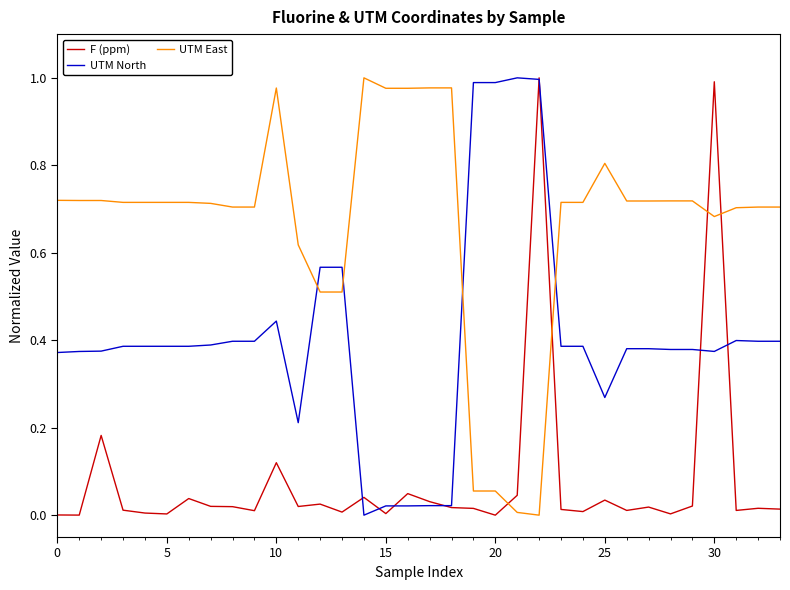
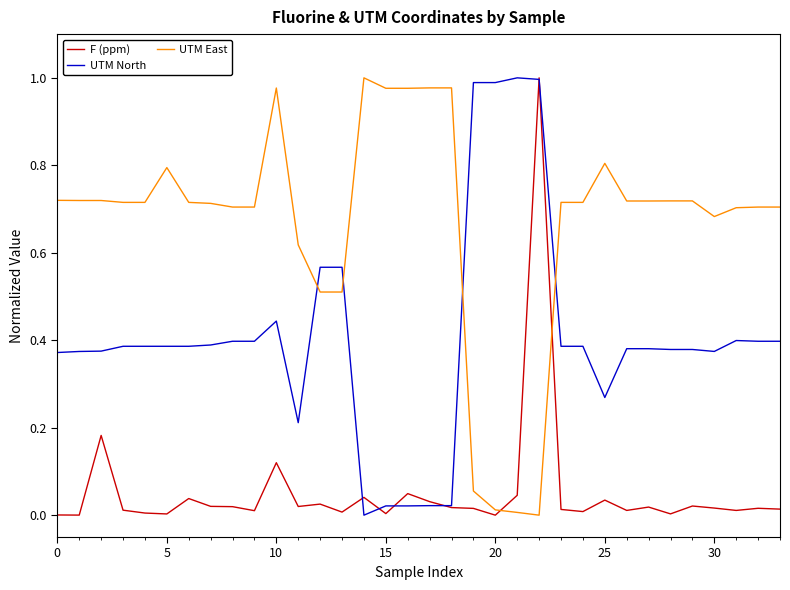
  {
    "F (ppm)": {
      "0": 0.00,
      "5": 0.00,
      "10": 0.12,
      "15": 0.00,
      "20": 0.00,
      "25": 0.03,
-     "30": 0.99
+     "30": 0.02
    },
    "UTM North": {
      "0": 0.37,
      "5": 0.39,
      "10": 0.44,
      "15": 0.02,
      "20": 0.99,
      "25": 0.27,
      "30": 0.37
    },
    "UTM East": {
      "0": 0.72,
-     "5": 0.72,
+     "5": 0.79,
      "10": 0.98,
      "15": 0.98,
-     "20": 0.06,
+     "20": 0.01,
      "25": 0.80,
      "30": 0.68
    }
  }
